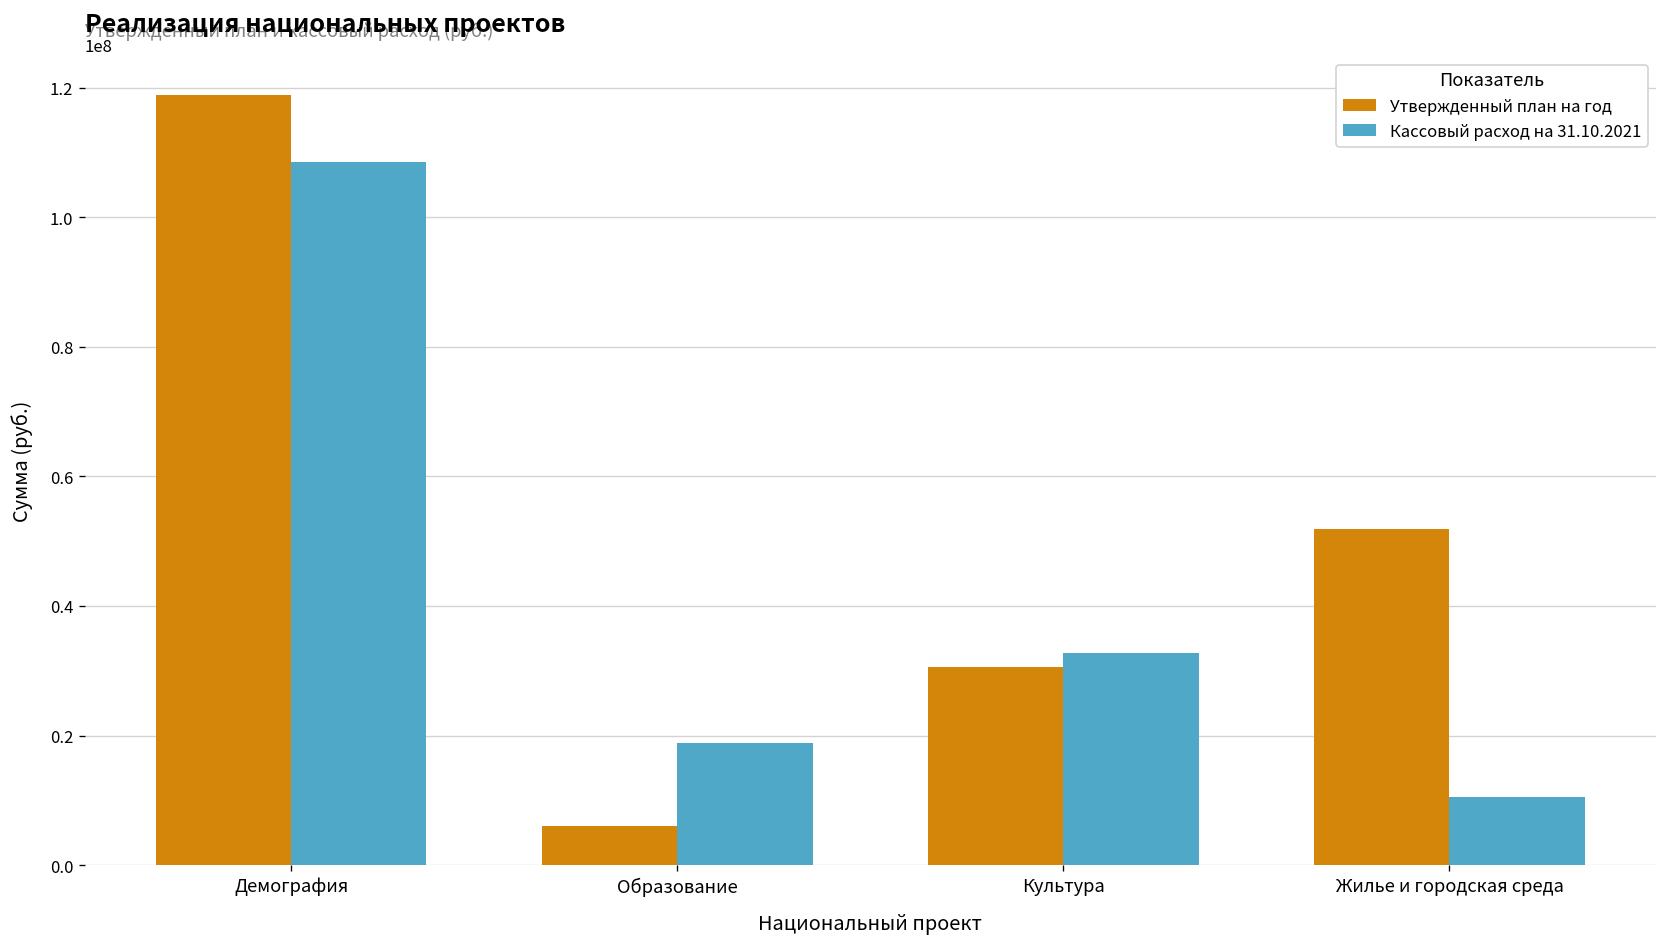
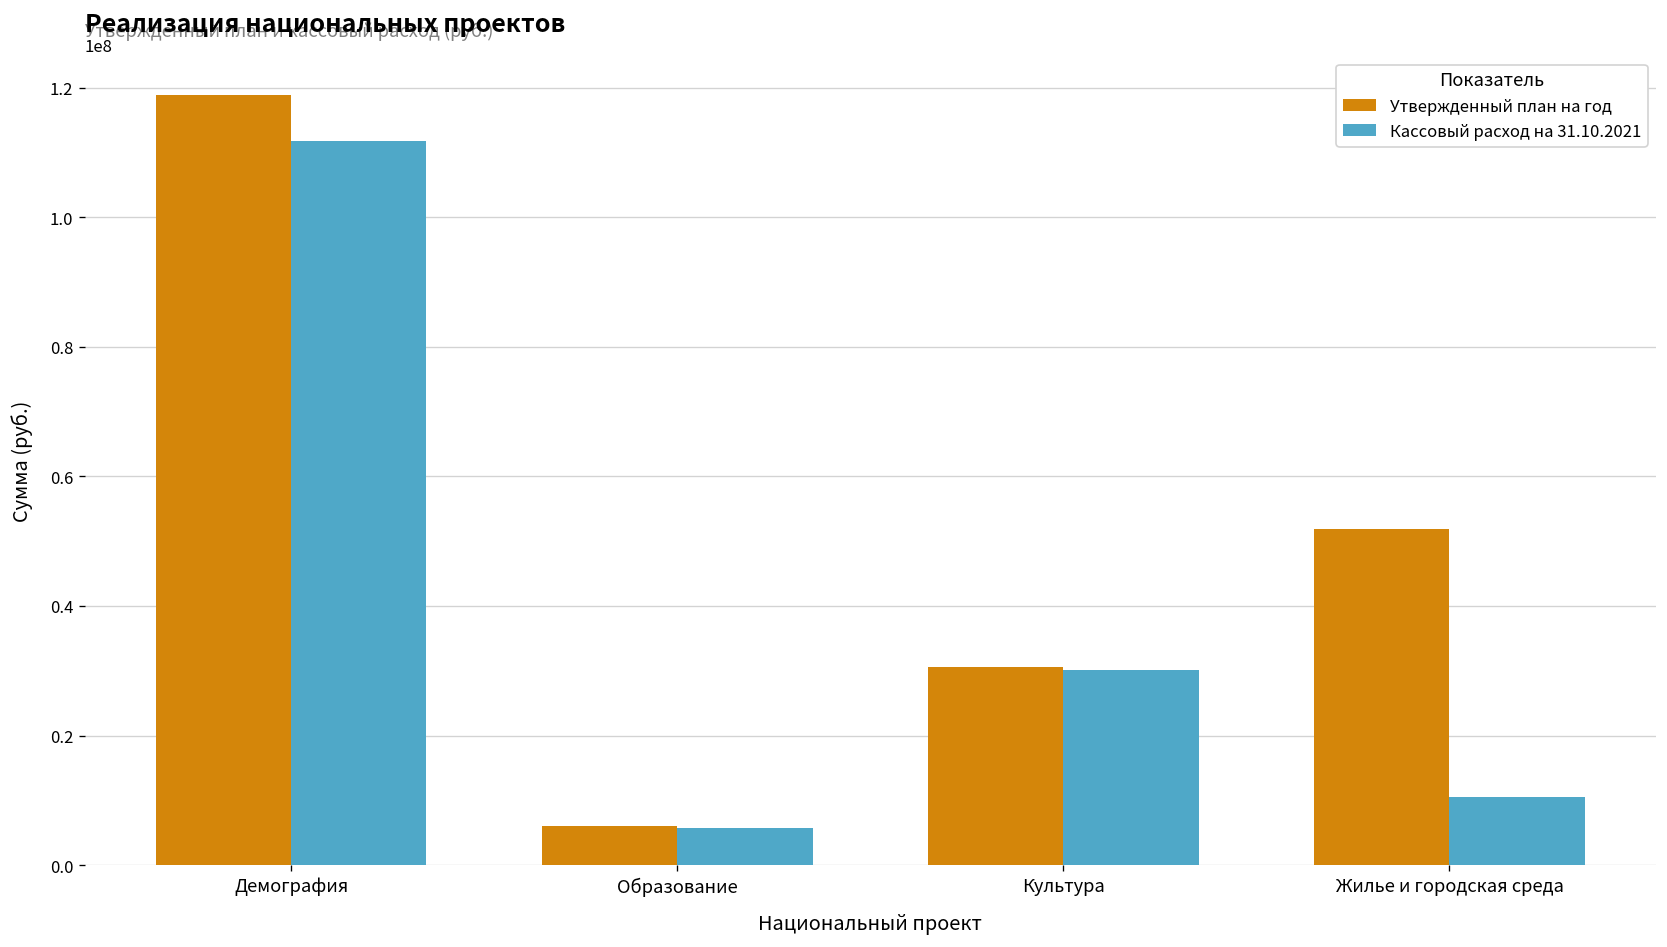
  {
    "Утвержденный план на год": {
      "Демография": 119000000,
      "Образование": 6000000,
      "Культура": 31000000,
      "Жилье и городская среда": 52000000
    },
    "Кассовый расход на 31.10.2021": {
-     "Демография": 109000000,
-     "Образование": 19000000,
-     "Культура": 33000000,
+     "Демография": 112000000,
+     "Образование": 6000000,
+     "Культура": 30000000,
      "Жилье и городская среда": 10000000
    }
  }
